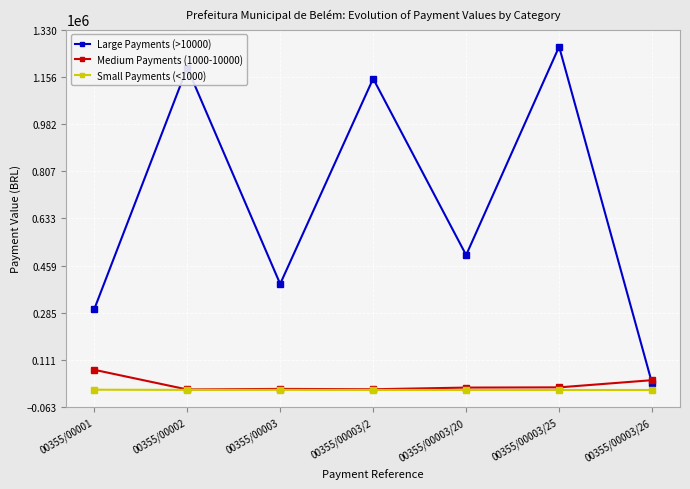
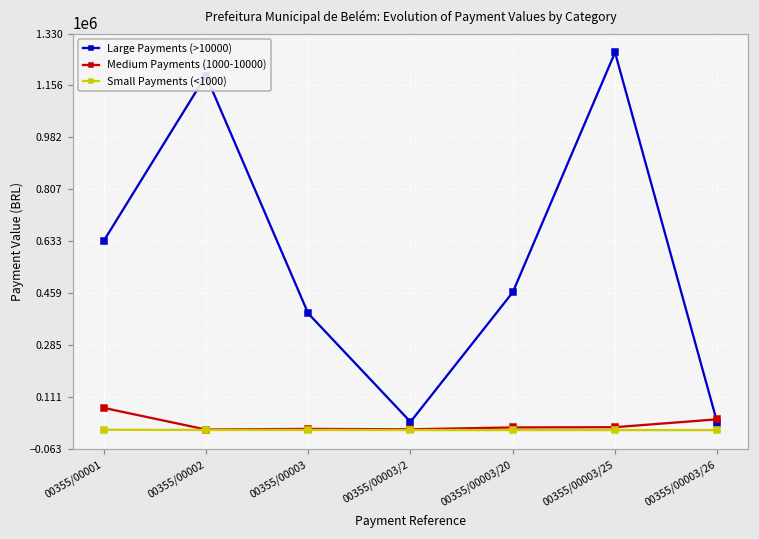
  {
    "Large Payments (>10000)": {
-     "00355/00001": 300000,
+     "00355/00001": 630000,
      "00355/00003": 390000,
-     "00355/00003/2": 1150000,
-     "00355/00003/20": 500000,
+     "00355/00003/2": 30000,
+     "00355/00003/20": 460000,
      "00355/00003/25": 1270000,
      "00355/00003/26": 20000
    },
    "Medium Payments (1000-10000)": {
      "00355/00001": 70000,
      "00355/00003/25": 10000,
      "00355/00003/26": 40000
    },
    "Small Payments (<1000)": {
      "00355/00001": 0,
      "00355/00003/25": 0,
      "00355/00003/26": 0
    }
  }
